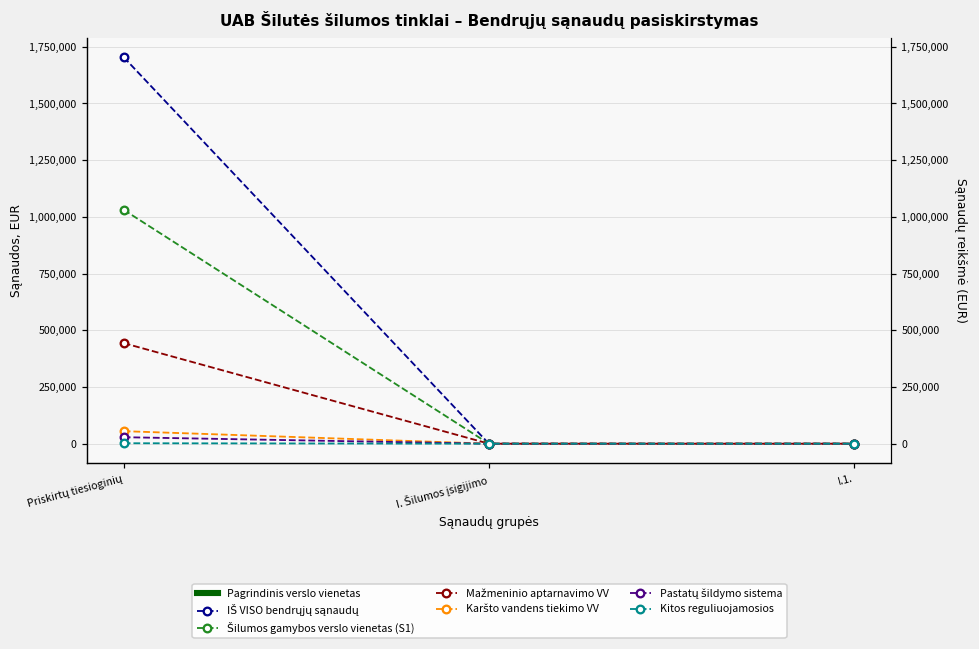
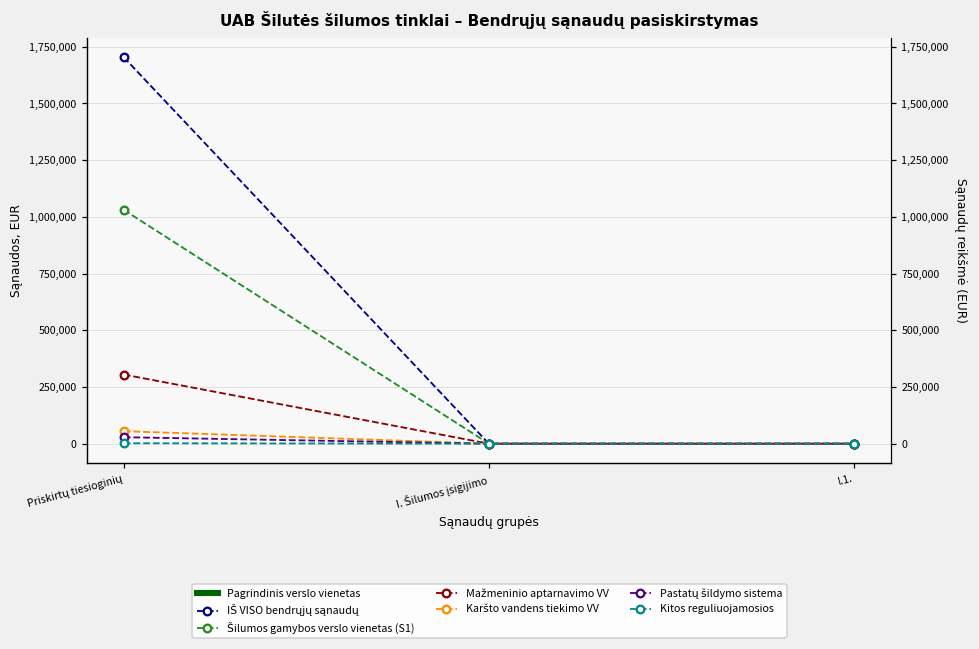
  {
    "IŠ VISO bendrųjų sąnaudų": {
      "Priskirtų tiesioginių": "1,700,000"
    },
    "Šilumos gamybos verslo vienetas (S1)": {
      "Priskirtų tiesioginių": "1,030,000"
    },
    "Mažmeninio aptarnavimo VV": {
-     "Priskirtų tiesioginių": "440,000"
+     "Priskirtų tiesioginių": "300,000"
    },
    "Karšto vandens tiekimo VV": {
      "Priskirtų tiesioginių": "60,000"
    },
    "Pastatų šildymo sistema": {
      "Priskirtų tiesioginių": "30,000"
    },
    "Kitos reguliuojamosios": {
      "Priskirtų tiesioginių": "0"
    }
  }
